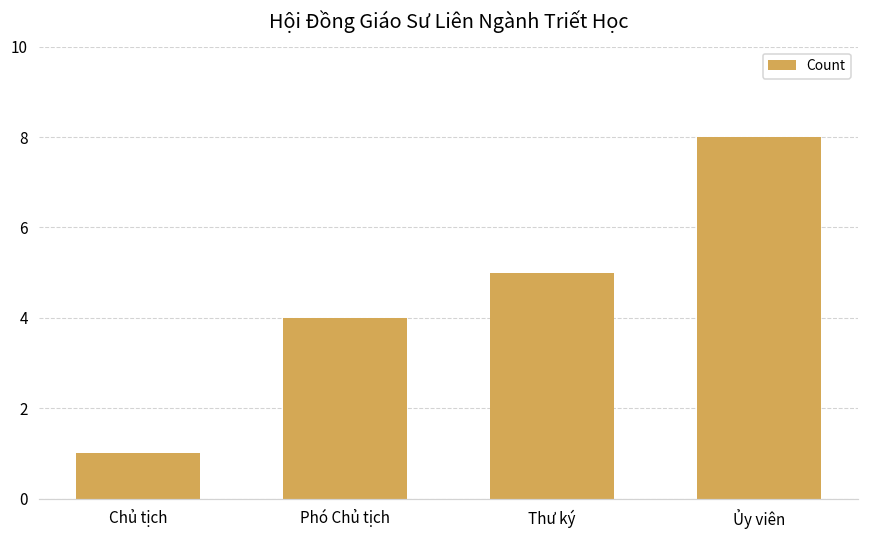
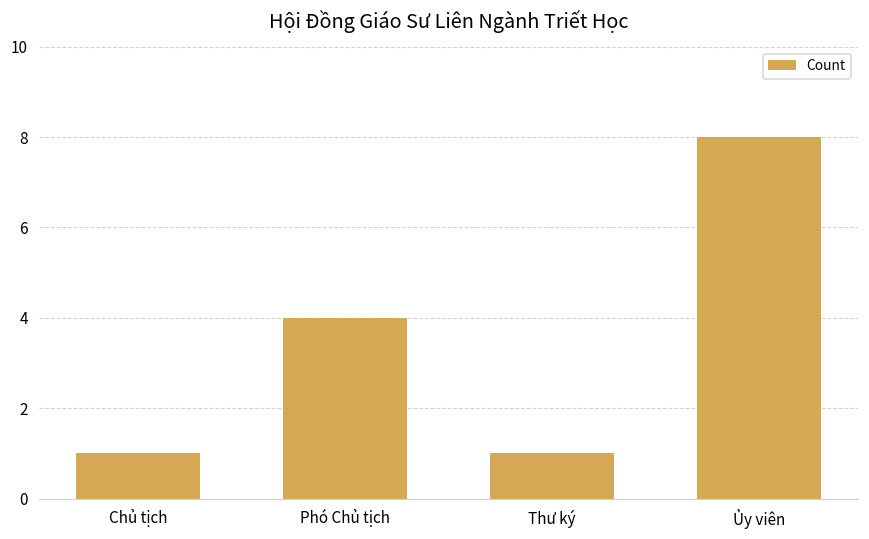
  {
    "Chủ tịch": 1,
    "Phó Chủ tịch": 4,
-   "Thư ký": 5,
+   "Thư ký": 1,
    "Ủy viên": 8
  }
